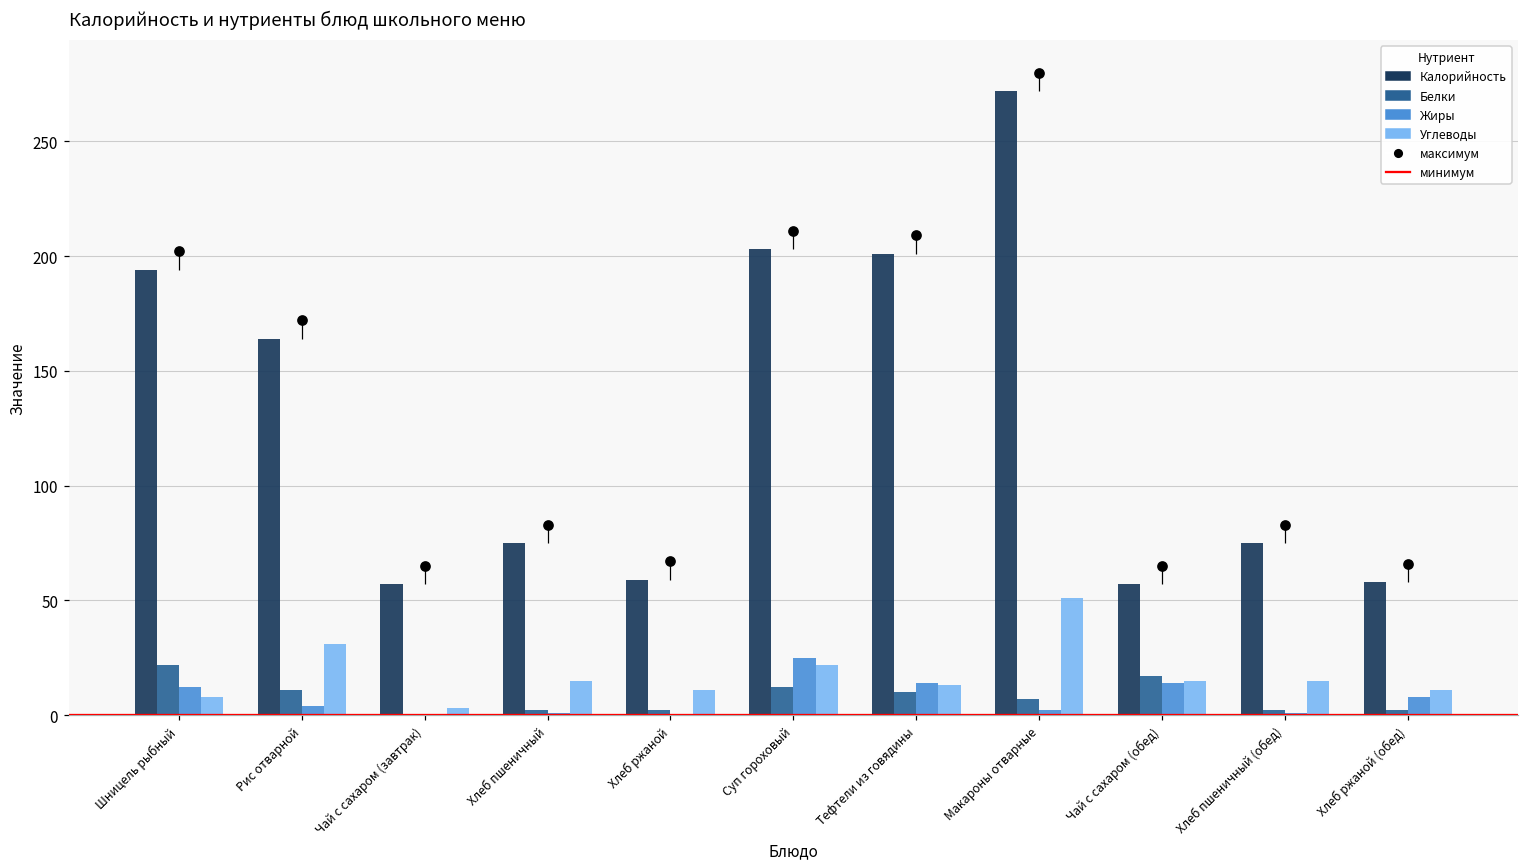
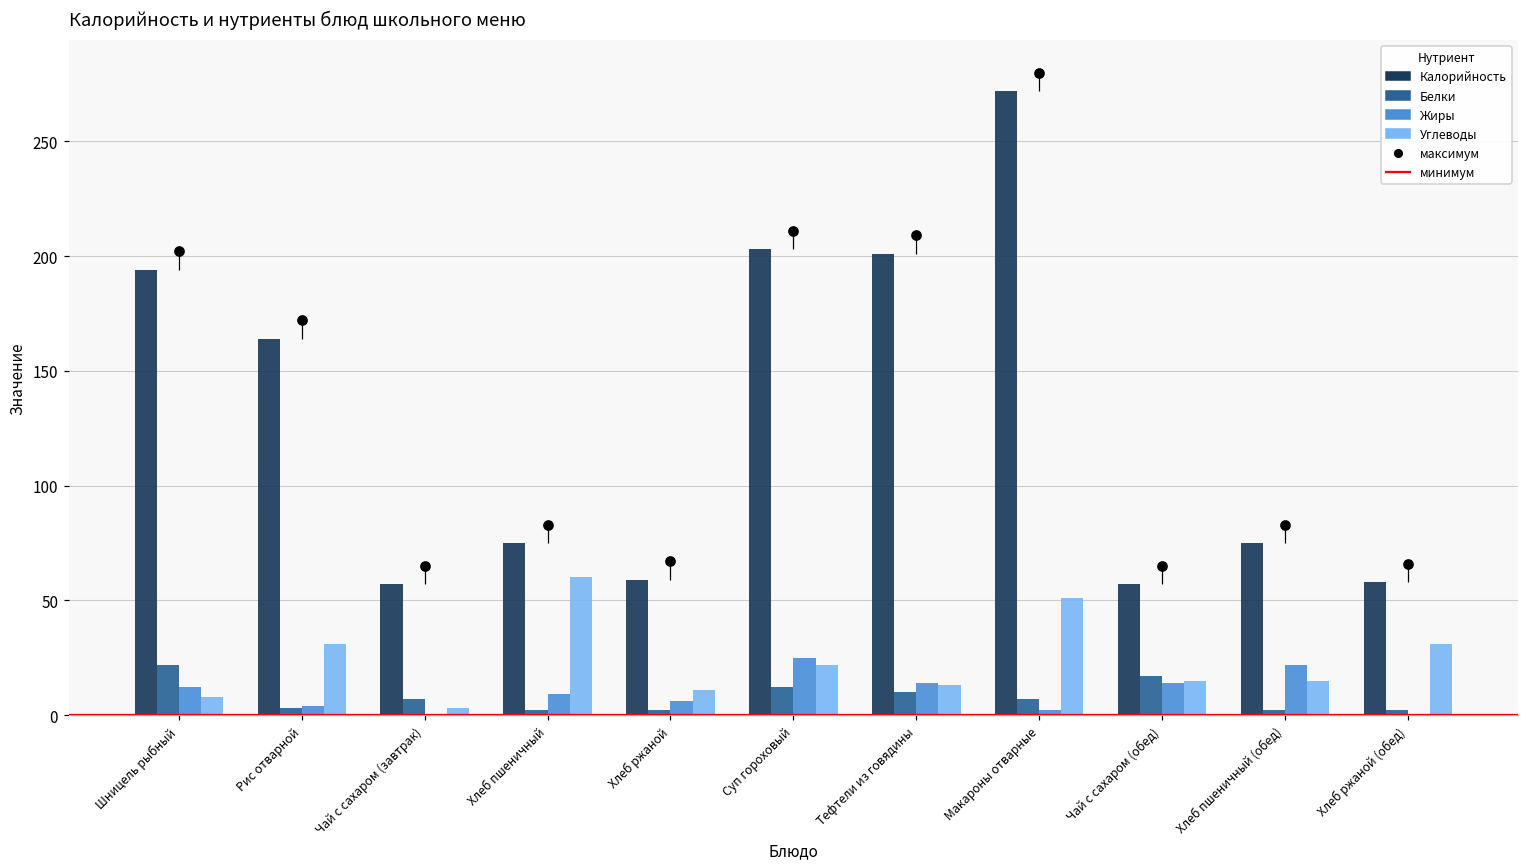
  {
    "Калорийность": {
      "Шницель рыбный": 194,
      "Рис отварной": 164,
      "Чай с сахаром (завтрак)": 57,
      "Хлеб пшеничный": 75,
      "Хлеб ржаной": 59,
      "Суп гороховый": 203,
      "Тефтели из говядины": 201,
      "Макароны отварные": 272,
      "Чай с сахаром (обед)": 57,
      "Хлеб пшеничный (обед)": 75,
      "Хлеб ржаной (обед)": 58
    },
    "Белки": {
      "Шницель рыбный": 22,
-     "Рис отварной": 11,
-     "Чай с сахаром (завтрак)": 0,
+     "Рис отварной": 3,
+     "Чай с сахаром (завтрак)": 7,
      "Хлеб пшеничный": 2,
      "Хлеб ржаной": 2,
      "Суп гороховый": 12,
      "Тефтели из говядины": 10,
      "Макароны отварные": 7,
      "Чай с сахаром (обед)": 17,
      "Хлеб пшеничный (обед)": 2,
      "Хлеб ржаной (обед)": 2
    },
    "Жиры": {
      "Шницель рыбный": 12,
      "Рис отварной": 4,
      "Чай с сахаром (завтрак)": 0,
-     "Хлеб пшеничный": 1,
-     "Хлеб ржаной": 0,
+     "Хлеб пшеничный": 9,
+     "Хлеб ржаной": 6,
      "Суп гороховый": 25,
      "Тефтели из говядины": 14,
      "Макароны отварные": 2,
      "Чай с сахаром (обед)": 14,
-     "Хлеб пшеничный (обед)": 1,
-     "Хлеб ржаной (обед)": 8
+     "Хлеб пшеничный (обед)": 22,
+     "Хлеб ржаной (обед)": 0
    },
    "Углеводы": {
      "Шницель рыбный": 8,
      "Рис отварной": 31,
      "Чай с сахаром (завтрак)": 3,
-     "Хлеб пшеничный": 15,
+     "Хлеб пшеничный": 60,
      "Хлеб ржаной": 11,
      "Суп гороховый": 22,
      "Тефтели из говядины": 13,
      "Макароны отварные": 51,
      "Чай с сахаром (обед)": 15,
      "Хлеб пшеничный (обед)": 15,
-     "Хлеб ржаной (обед)": 11
+     "Хлеб ржаной (обед)": 31
    }
  }
